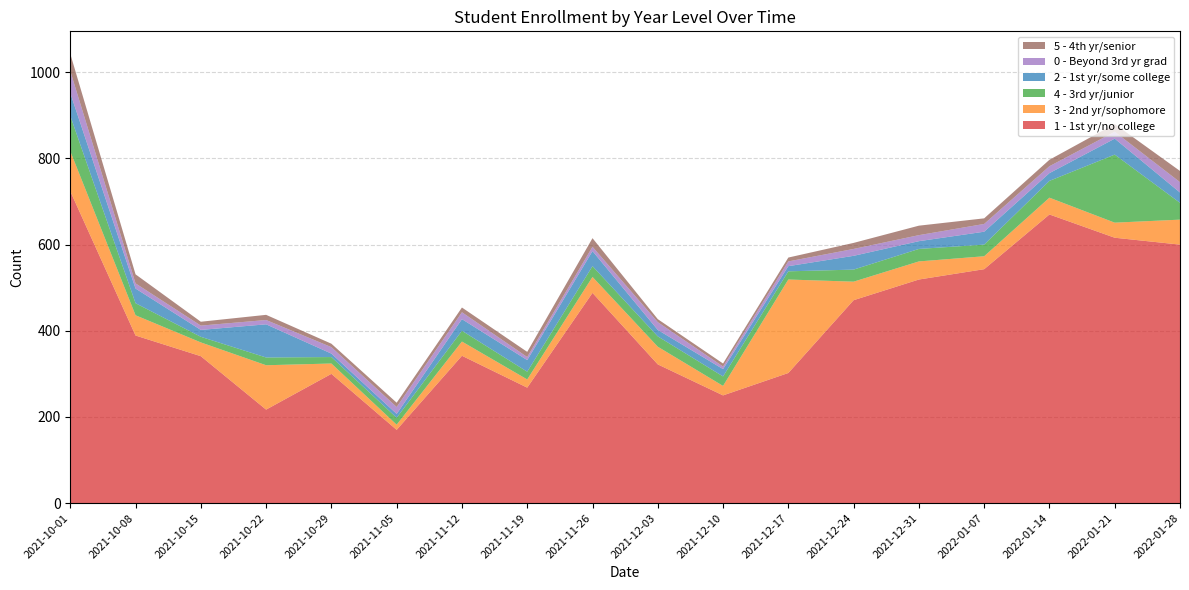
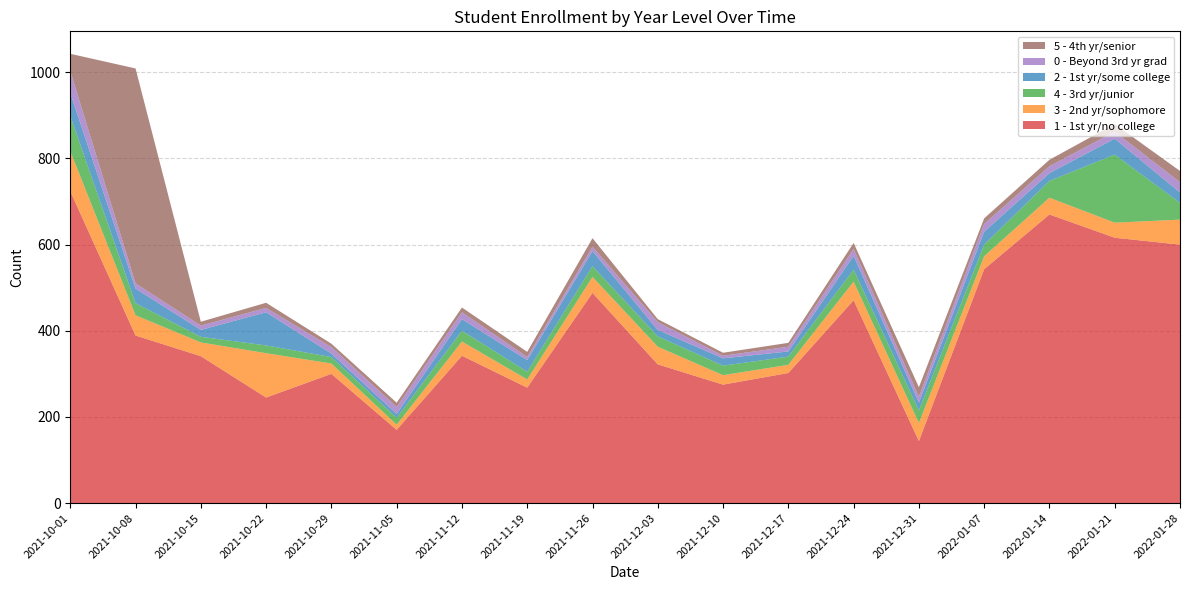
  {
    "1 - 1st yr/no college": {
      "2021-10-01": 720,
      "2021-10-08": 390,
      "2021-10-15": 340,
-     "2021-10-22": 220,
+     "2021-10-22": 250,
      "2021-10-29": 300,
      "2021-11-05": 170,
      "2021-11-12": 340,
      "2021-11-19": 270,
      "2021-11-26": 490,
      "2021-12-03": 320,
-     "2021-12-10": 250,
+     "2021-12-10": 280,
      "2021-12-17": 300,
      "2021-12-24": 470,
-     "2021-12-31": 520,
+     "2021-12-31": 140,
      "2022-01-07": 540,
      "2022-01-14": 670,
      "2022-01-21": 620,
      "2022-01-28": 600
    },
    "3 - 2nd yr/sophomore": {
      "2021-10-01": 90,
      "2021-10-08": 50,
      "2021-10-15": 30,
      "2021-10-22": 100,
      "2021-10-29": 20,
      "2021-11-05": 10,
      "2021-11-12": 30,
      "2021-11-19": 20,
      "2021-11-26": 40,
      "2021-12-03": 40,
      "2021-12-10": 20,
-     "2021-12-17": 220,
+     "2021-12-17": 20,
      "2021-12-24": 40,
      "2021-12-31": 40,
      "2022-01-07": 30,
      "2022-01-14": 40,
      "2022-01-21": 40,
      "2022-01-28": 60
    },
    "4 - 3rd yr/junior": {
      "2021-10-01": 80,
      "2021-10-08": 30,
      "2021-10-15": 10,
      "2021-10-22": 20,
      "2021-10-29": 20,
      "2021-11-05": 20,
      "2021-11-12": 30,
      "2021-11-19": 20,
      "2021-11-26": 30,
      "2021-12-03": 20,
      "2021-12-10": 20,
      "2021-12-17": 20,
      "2021-12-24": 30,
      "2021-12-31": 30,
      "2022-01-07": 30,
      "2022-01-14": 40,
      "2022-01-21": 160,
      "2022-01-28": 40
    },
    "2 - 1st yr/some college": {
      "2021-10-01": 50,
      "2021-10-08": 30,
      "2021-10-15": 20,
      "2021-10-22": 80,
      "2021-10-29": 10,
      "2021-11-05": 10,
      "2021-11-12": 30,
      "2021-11-19": 30,
      "2021-11-26": 40,
      "2021-12-03": 20,
      "2021-12-17": 10,
      "2021-12-24": 30,
      "2021-12-31": 20,
      "2022-01-07": 30,
      "2022-01-14": 20,
      "2022-01-21": 40,
      "2022-01-28": 20
    },
    "0 - Beyond 3rd yr grad": {
      "2021-10-01": 50,
      "2021-10-08": 10,
      "2021-10-15": 10,
      "2021-10-22": 10,
      "2021-10-29": 20,
      "2021-11-05": 20,
      "2021-11-12": 20,
      "2021-11-19": 10,
      "2021-11-26": 10,
      "2021-12-03": 20,
      "2021-12-17": 10,
      "2021-12-24": 20,
      "2021-12-31": 10,
      "2022-01-07": 20,
      "2022-01-14": 20,
      "2022-01-28": 20
    },
    "5 - 4th yr/senior": {
      "2021-10-01": 40,
-     "2021-10-08": 20,
+     "2021-10-08": 500,
      "2021-10-15": 10,
      "2021-10-22": 10,
      "2021-10-29": 10,
      "2021-11-05": 10,
      "2021-11-12": 10,
      "2021-11-19": 10,
      "2021-11-26": 20,
      "2021-12-03": 10,
      "2021-12-10": 10,
      "2021-12-17": 10,
      "2021-12-24": 10,
      "2021-12-31": 20,
      "2022-01-07": 10,
      "2022-01-14": 20,
      "2022-01-28": 30
    }
  }
